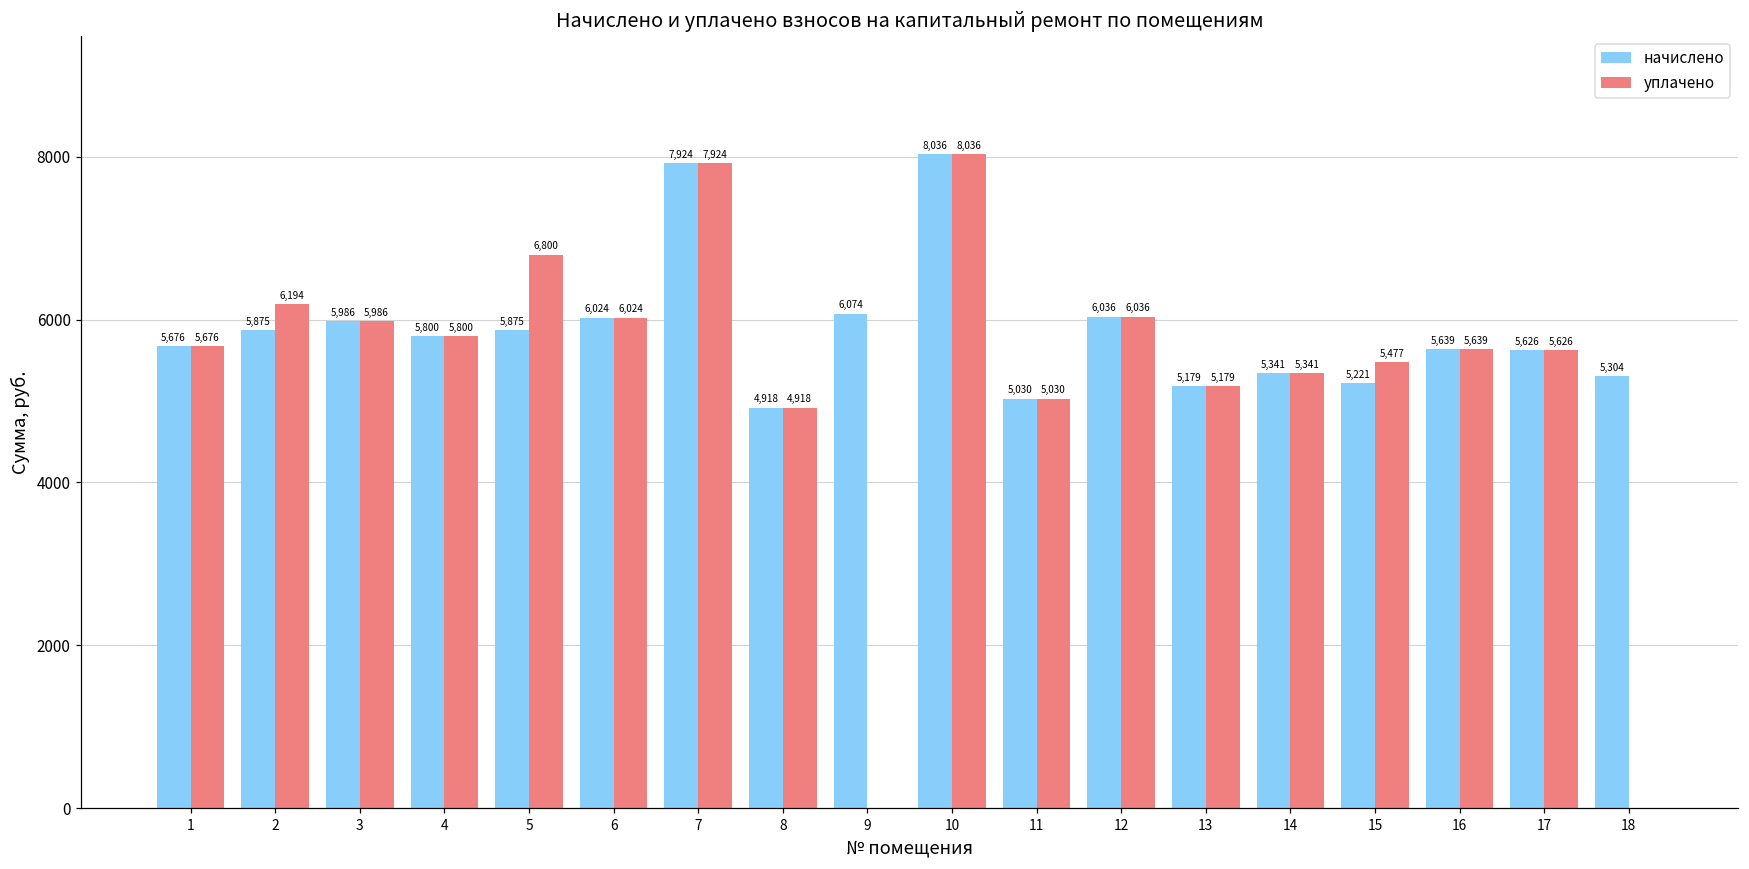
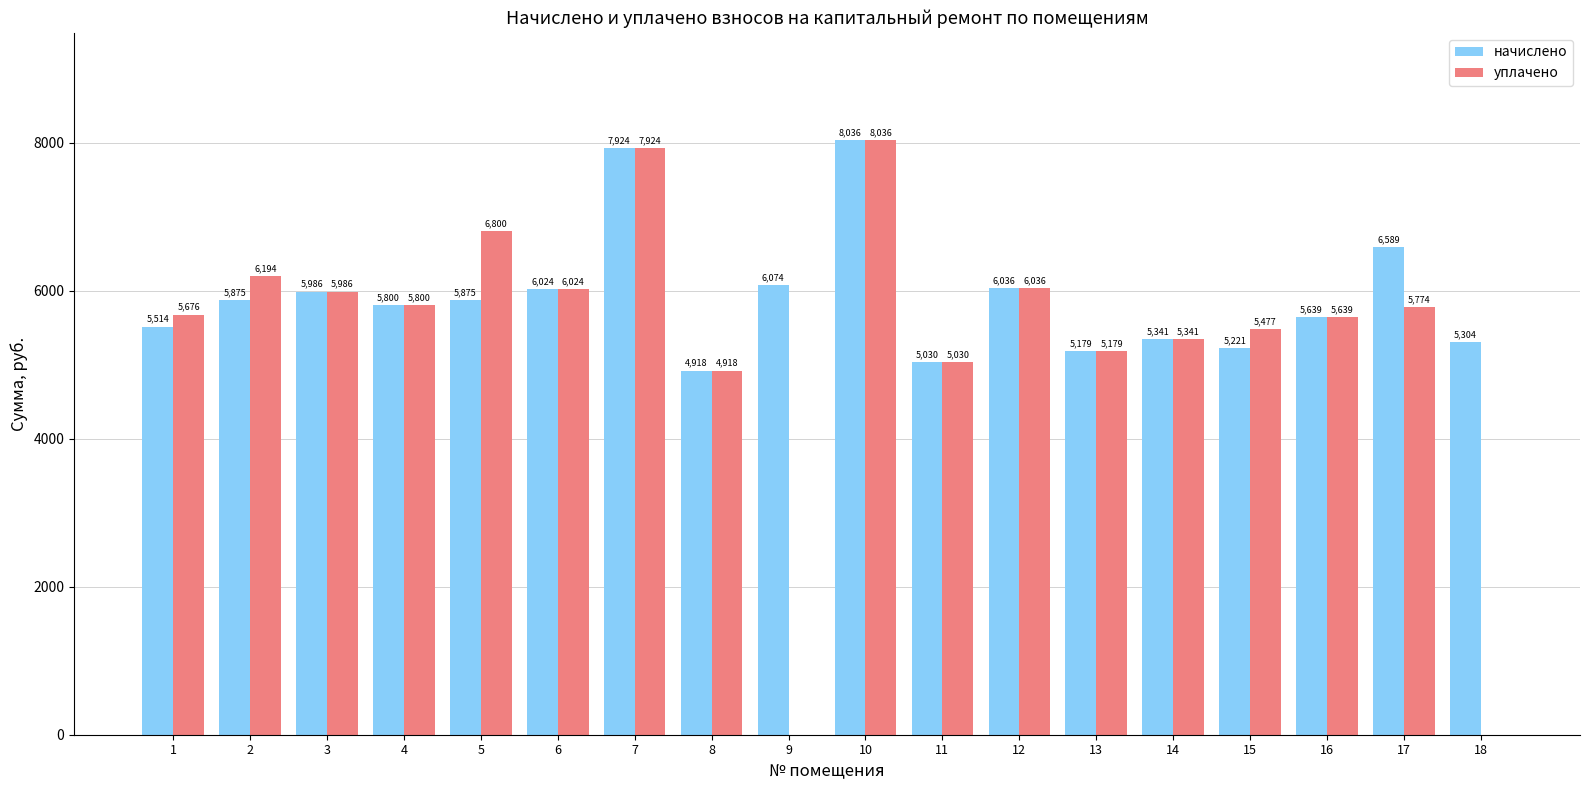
  {
    "начислено": {
-     "1": "5,676",
+     "1": "5,514",
      "2": "5,875",
      "3": "5,986",
      "4": "5,800",
      "5": "5,875",
      "6": "6,024",
      "7": "7,924",
      "8": "4,918",
      "9": "6,074",
      "10": "8,036",
      "11": "5,030",
      "12": "6,036",
      "13": "5,179",
      "14": "5,341",
      "15": "5,221",
      "16": "5,639",
-     "17": "5,626",
+     "17": "6,589",
      "18": "5,304"
    },
    "уплачено": {
      "1": "5,676",
      "2": "6,194",
      "3": "5,986",
      "4": "5,800",
      "5": "6,800",
      "6": "6,024",
      "7": "7,924",
      "8": "4,918",
      "10": "8,036",
      "11": "5,030",
      "12": "6,036",
      "13": "5,179",
      "14": "5,341",
      "15": "5,477",
      "16": "5,639",
-     "17": "5,626"
+     "17": "5,774"
    }
  }
